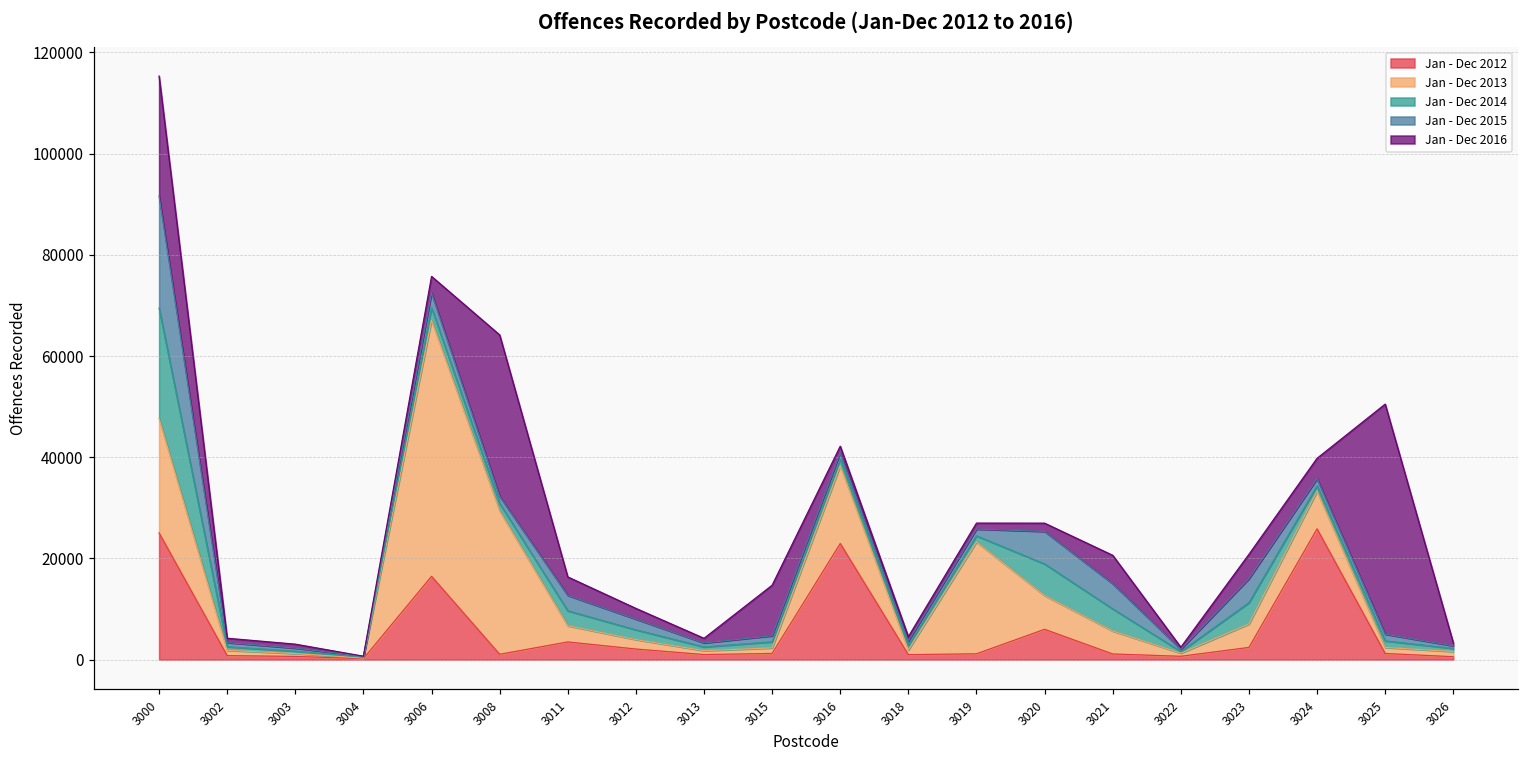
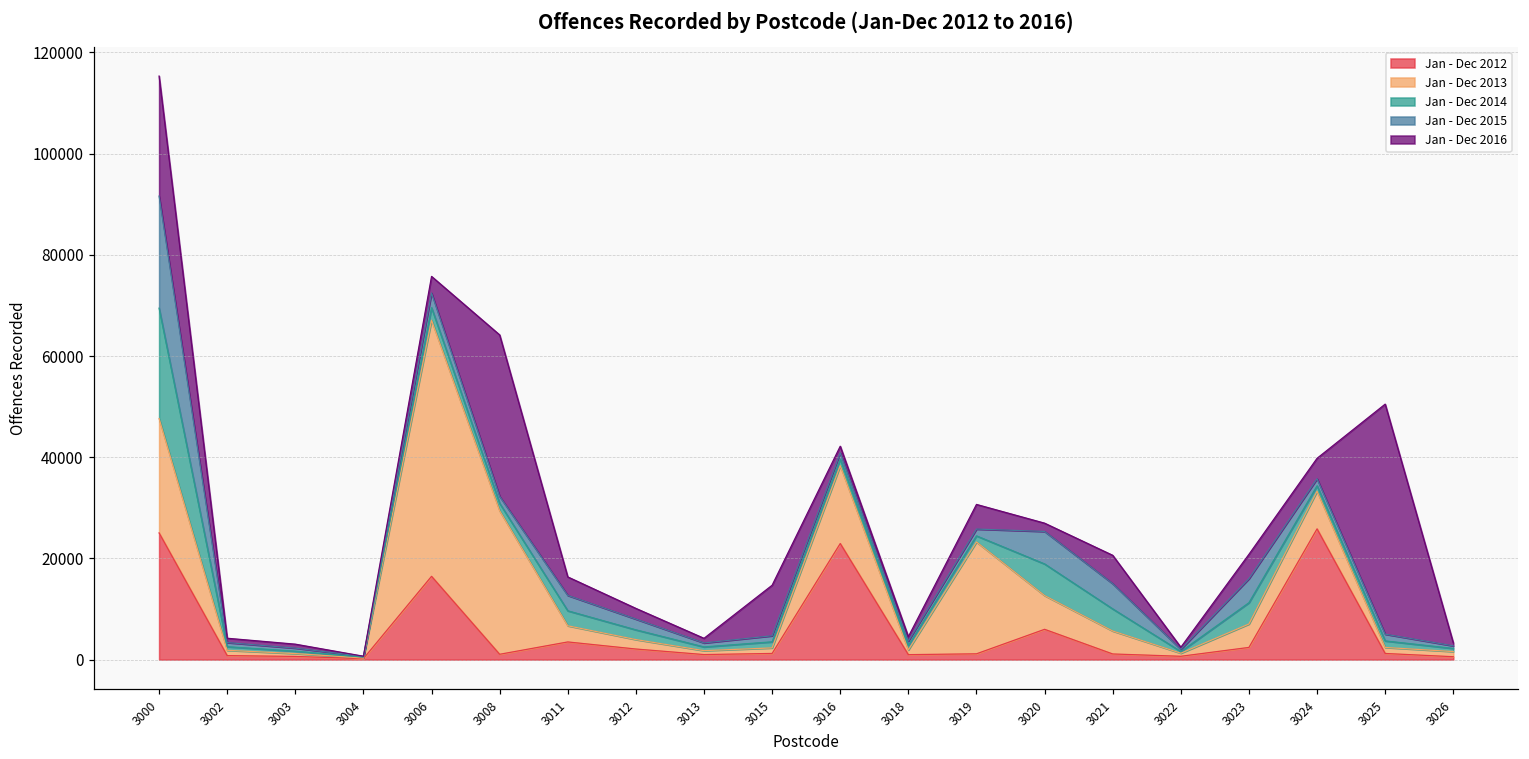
  {
    "Jan - Dec 2012": {
      "3000": 25000,
      "3002": 1000,
      "3003": 1000,
      "3006": 16000,
      "3008": 1000,
      "3011": 3000,
      "3012": 2000,
      "3013": 1000,
      "3015": 1000,
      "3016": 23000,
      "3018": 1000,
      "3019": 1000,
      "3020": 6000,
      "3021": 1000,
      "3022": 1000,
      "3023": 2000,
      "3024": 26000,
      "3025": 1000,
      "3026": 1000
    },
    "Jan - Dec 2013": {
      "3000": 23000,
      "3002": 1000,
      "3006": 51000,
      "3008": 28000,
      "3011": 3000,
      "3012": 2000,
      "3013": 1000,
      "3015": 1000,
      "3016": 15000,
      "3018": 1000,
      "3019": 22000,
      "3020": 7000,
      "3021": 5000,
      "3023": 5000,
      "3024": 7000,
      "3025": 1000,
      "3026": 1000
    },
    "Jan - Dec 2016": {
      "3000": 24000,
      "3002": 1000,
      "3003": 1000,
      "3006": 3000,
      "3008": 32000,
      "3011": 4000,
      "3012": 2000,
      "3013": 1000,
      "3015": 10000,
      "3016": 1000,
      "3018": 1000,
-     "3019": 1000,
+     "3019": 5000,
      "3020": 2000,
      "3021": 6000,
      "3023": 5000,
      "3024": 4000,
      "3025": 45000,
      "3026": 1000
    }
  }
